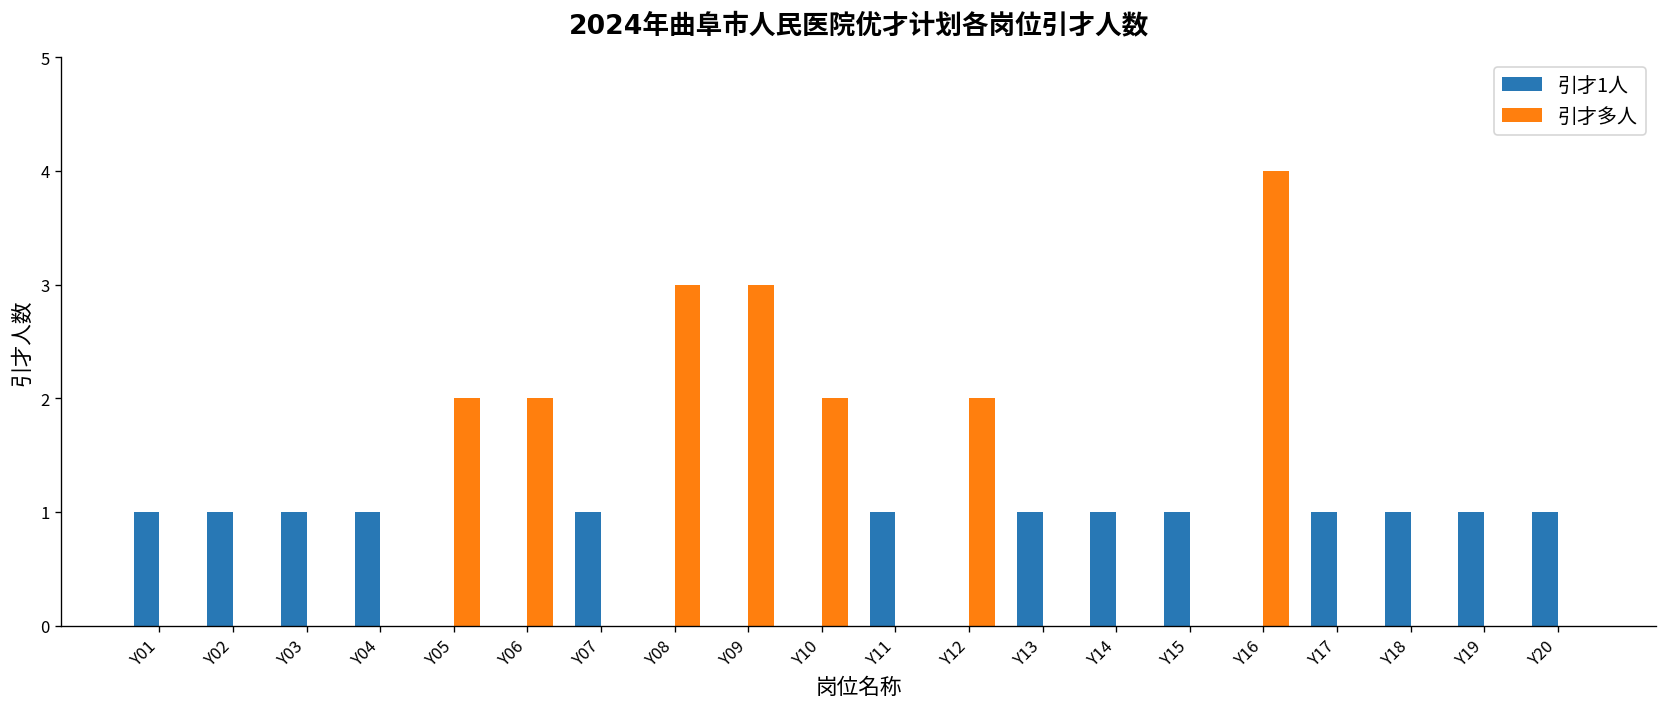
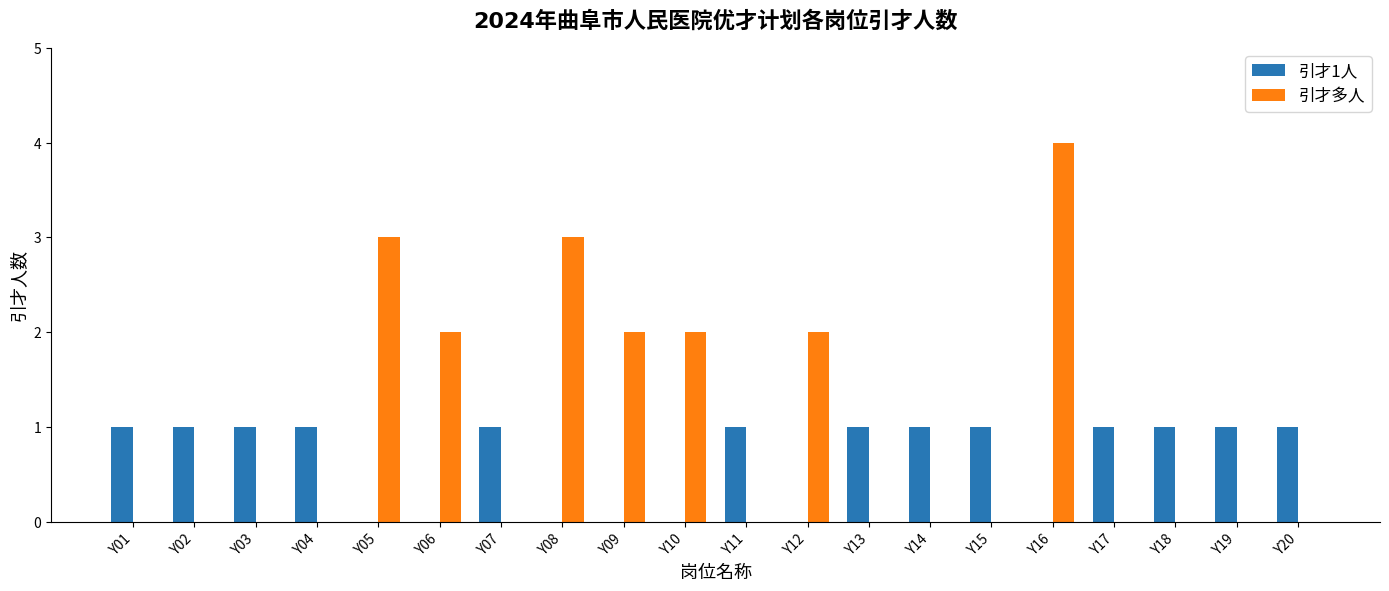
  {
    "引才1人": {
      "Y01": 1,
      "Y02": 1,
      "Y03": 1,
      "Y04": 1,
      "Y05": 0,
      "Y06": 0,
      "Y07": 1,
      "Y08": 0,
      "Y09": 0,
      "Y10": 0,
      "Y11": 1,
      "Y12": 0,
      "Y13": 1,
      "Y14": 1,
      "Y15": 1,
      "Y16": 0,
      "Y17": 1,
      "Y18": 1,
      "Y19": 1,
      "Y20": 1
    },
    "引才多人": {
      "Y01": 0,
      "Y02": 0,
      "Y03": 0,
      "Y04": 0,
-     "Y05": 2,
+     "Y05": 3,
      "Y06": 2,
      "Y07": 0,
      "Y08": 3,
-     "Y09": 3,
+     "Y09": 2,
      "Y10": 2,
      "Y11": 0,
      "Y12": 2,
      "Y13": 0,
      "Y14": 0,
      "Y15": 0,
      "Y16": 4,
      "Y17": 0,
      "Y18": 0,
      "Y19": 0,
      "Y20": 0
    }
  }
